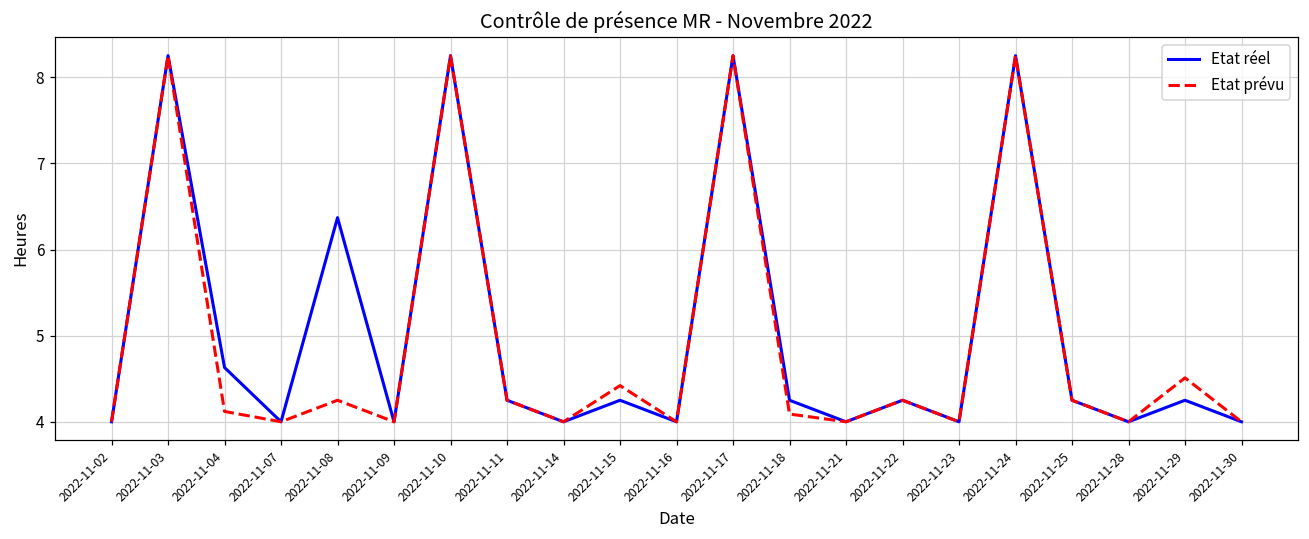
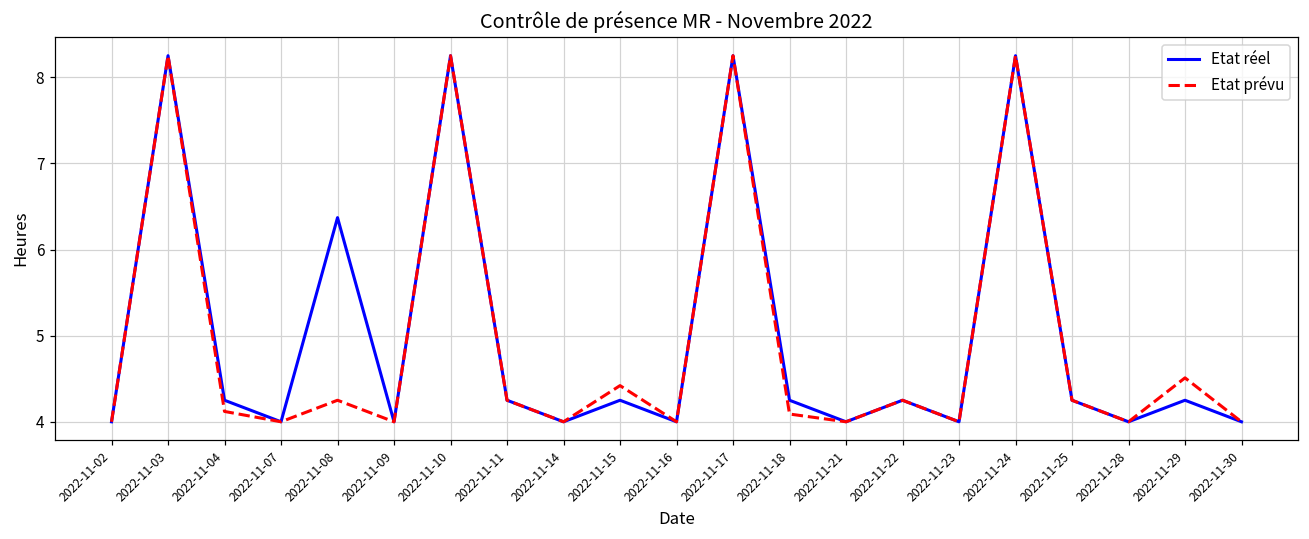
  {
    "Etat réel": {
-     "2022-11-04": 4.6,
+     "2022-11-04": 4.3,
      "2022-11-08": 6.4,
      "2022-11-15": 4.3,
      "2022-11-18": 4.3,
      "2022-11-29": 4.3
    },
    "Etat prévu": {
      "2022-11-04": 4.1,
      "2022-11-08": 4.3,
      "2022-11-15": 4.4,
      "2022-11-18": 4.1,
      "2022-11-29": 4.5
    }
  }
